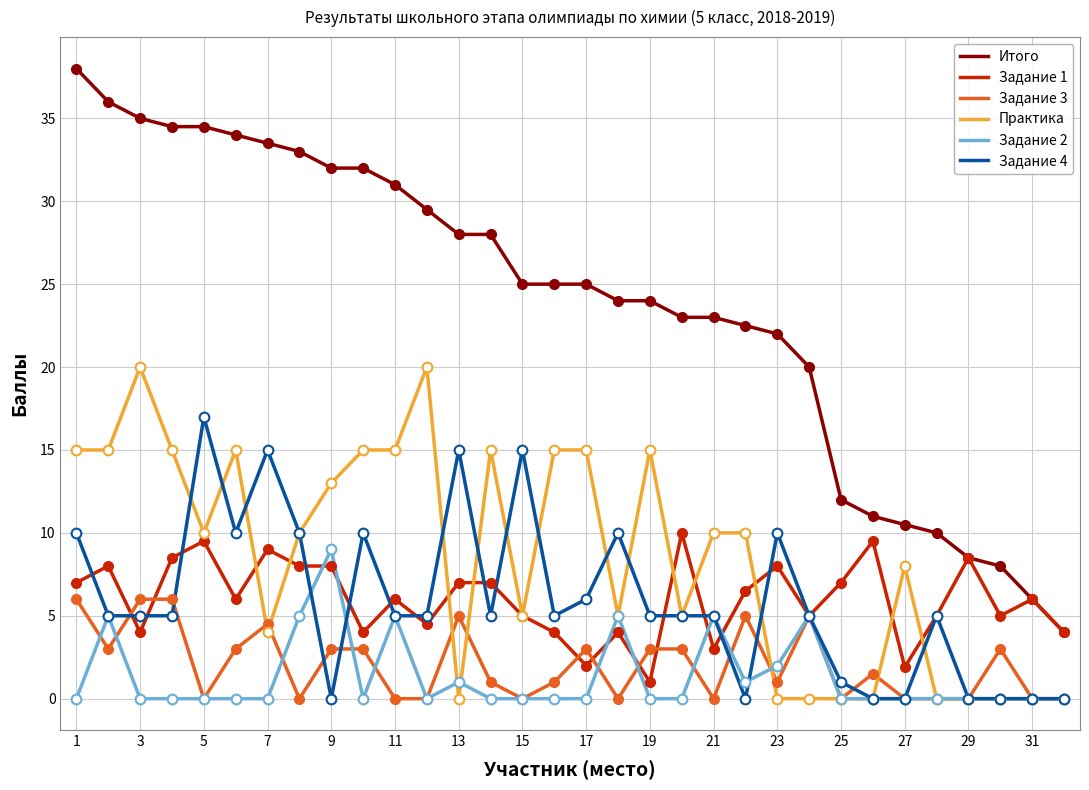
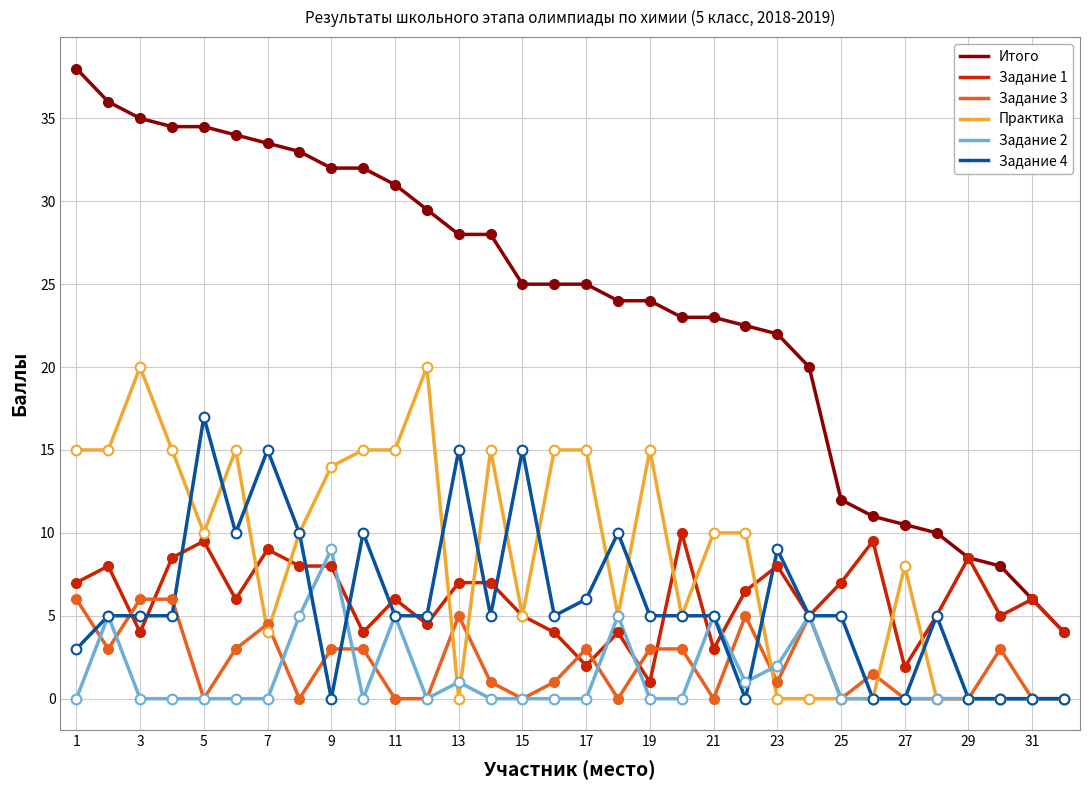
  {
    "Итого": {
      "1": 38,
      "3": 35,
      "5": 34.5,
      "7": 33.5,
      "9": 32,
      "11": 31,
      "13": 28,
      "15": 25,
      "17": 25,
      "19": 24,
      "21": 23,
      "23": 22,
      "25": 12,
      "27": 10.5
    },
    "Задание 1": {
      "1": 7,
      "3": 4,
      "5": 9.5,
      "7": 9,
      "9": 8,
      "11": 6,
      "13": 7,
      "17": 2,
      "19": 1,
      "21": 3,
      "23": 8,
      "25": 7,
      "27": 2
    },
    "Задание 3": {
      "1": 6,
      "3": 6,
      "7": 4.5,
      "9": 3,
      "11": 0,
      "13": 5,
      "17": 3,
      "19": 3,
      "21": 0,
      "23": 1
    },
    "Практика": {
      "1": 15,
      "3": 20,
      "5": 10,
      "7": 4,
-     "9": 13,
+     "9": 14,
      "11": 15,
      "13": 0,
      "17": 15,
      "19": 15,
      "21": 10,
      "23": 0,
      "27": 8
    },
    "Задание 2": {
      "1": 0,
      "3": 0,
      "7": 0,
      "9": 9,
      "13": 1,
      "17": 0,
      "19": 0,
      "23": 2
    },
    "Задание 4": {
-     "1": 10,
+     "1": 3,
      "3": 5,
      "5": 17,
      "7": 15,
      "9": 0,
      "13": 15,
      "15": 15,
      "17": 6,
      "19": 5,
-     "23": 10,
-     "25": 1
+     "23": 9,
+     "25": 5
    }
  }
